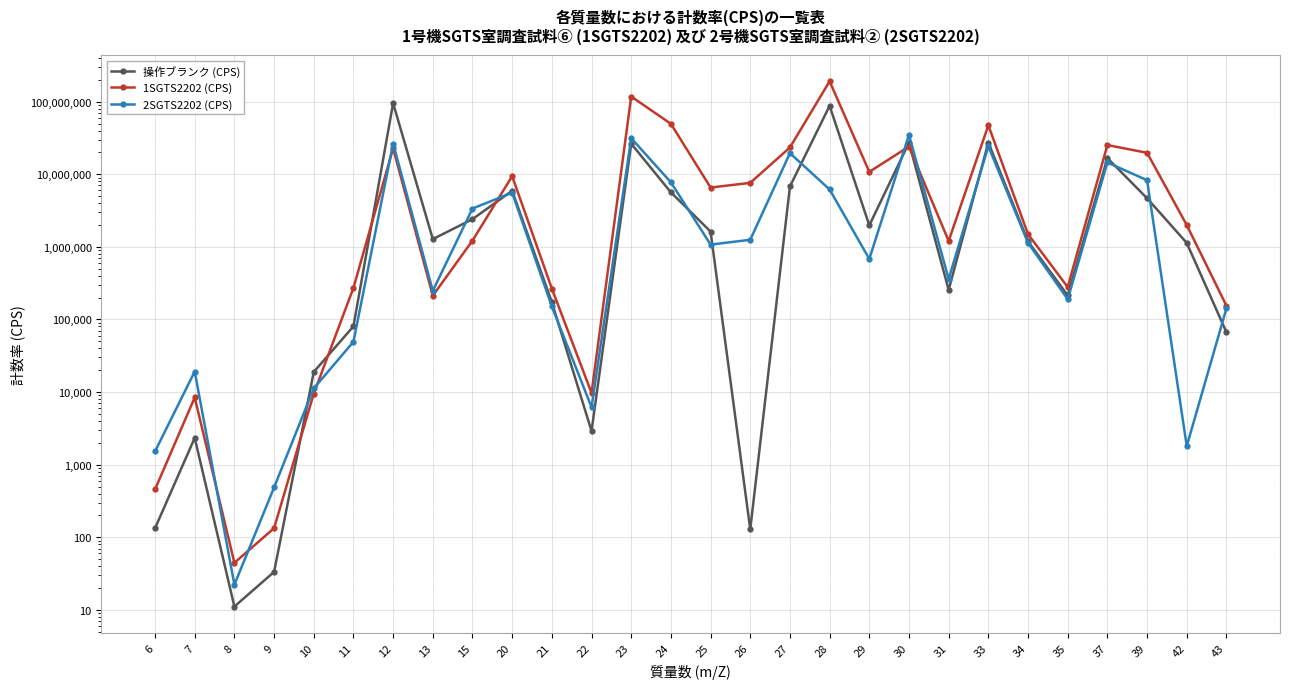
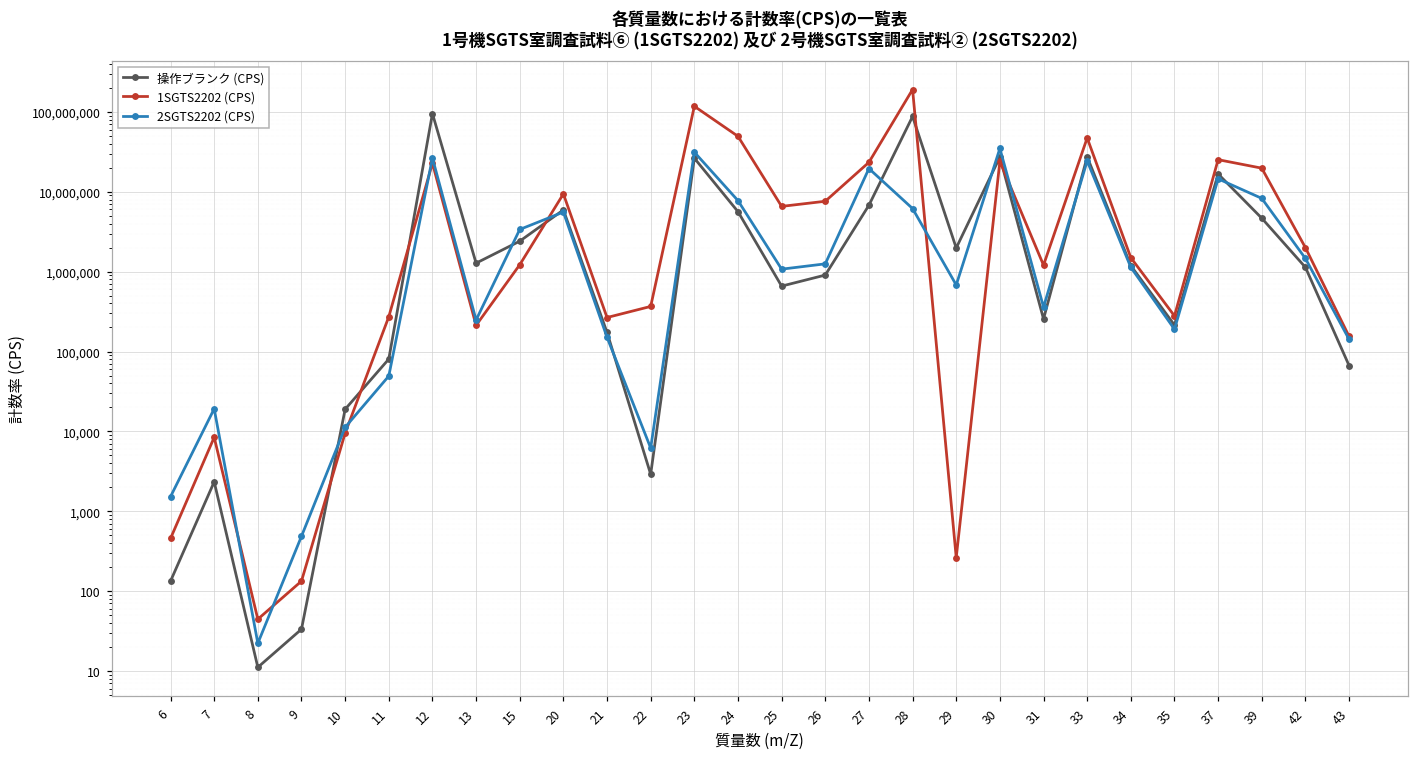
  {
    "操作ブランク (CPS)": {
      "6": "130",
      "7": "2,300",
      "8": "11",
      "9": "30",
      "10": "19,000",
      "11": "80,000",
      "12": "100,000,000",
      "13": "1,300,000",
      "15": "2,400,000",
      "21": "170,000",
      "22": "2,900",
      "23": "26,000,000",
      "24": "6,000,000",
-     "25": "1,600,000",
-     "26": "130",
+     "25": "700,000",
+     "26": "900,000",
      "27": "7,000,000",
      "28": "90,000,000",
      "29": "2,000,000",
      "30": "27,000,000",
      "31": "260,000",
      "33": "27,000,000",
      "35": "210,000",
      "37": "17,000,000",
      "39": "5,000,000",
      "42": "1,100,000",
      "43": "70,000"
    },
    "1SGTS2202 (CPS)": {
      "6": "500",
      "7": "8,000",
      "8": "40",
      "9": "130",
      "10": "10,000",
      "11": "270,000",
      "12": "23,000,000",
      "13": "210,000",
      "15": "1,200,000",
      "20": "9,000,000",
      "21": "270,000",
-     "22": "10,000",
+     "22": "400,000",
      "23": "120,000,000",
      "24": "50,000,000",
      "25": "7,000,000",
      "26": "8,000,000",
      "27": "23,000,000",
      "28": "190,000,000",
-     "29": "11,000,000",
+     "29": "260",
      "30": "24,000,000",
      "31": "1,200,000",
      "33": "50,000,000",
      "34": "1,500,000",
      "35": "280,000",
      "37": "25,000,000",
      "39": "20,000,000",
      "42": "2,000,000",
      "43": "150,000"
    },
    "2SGTS2202 (CPS)": {
      "6": "1,500",
      "7": "19,000",
      "8": "22",
      "9": "500",
      "10": "11,000",
      "11": "50,000",
      "12": "27,000,000",
      "13": "250,000",
      "15": "3,000,000",
      "21": "150,000",
      "22": "6,000",
      "23": "31,000,000",
      "24": "8,000,000",
      "25": "1,100,000",
      "26": "1,300,000",
      "27": "20,000,000",
      "28": "6,000,000",
      "29": "700,000",
      "30": "30,000,000",
      "31": "400,000",
      "33": "24,000,000",
      "35": "190,000",
      "37": "15,000,000",
      "39": "8,000,000",
-     "42": "1,800",
+     "42": "1,500,000",
      "43": "140,000"
    }
  }
